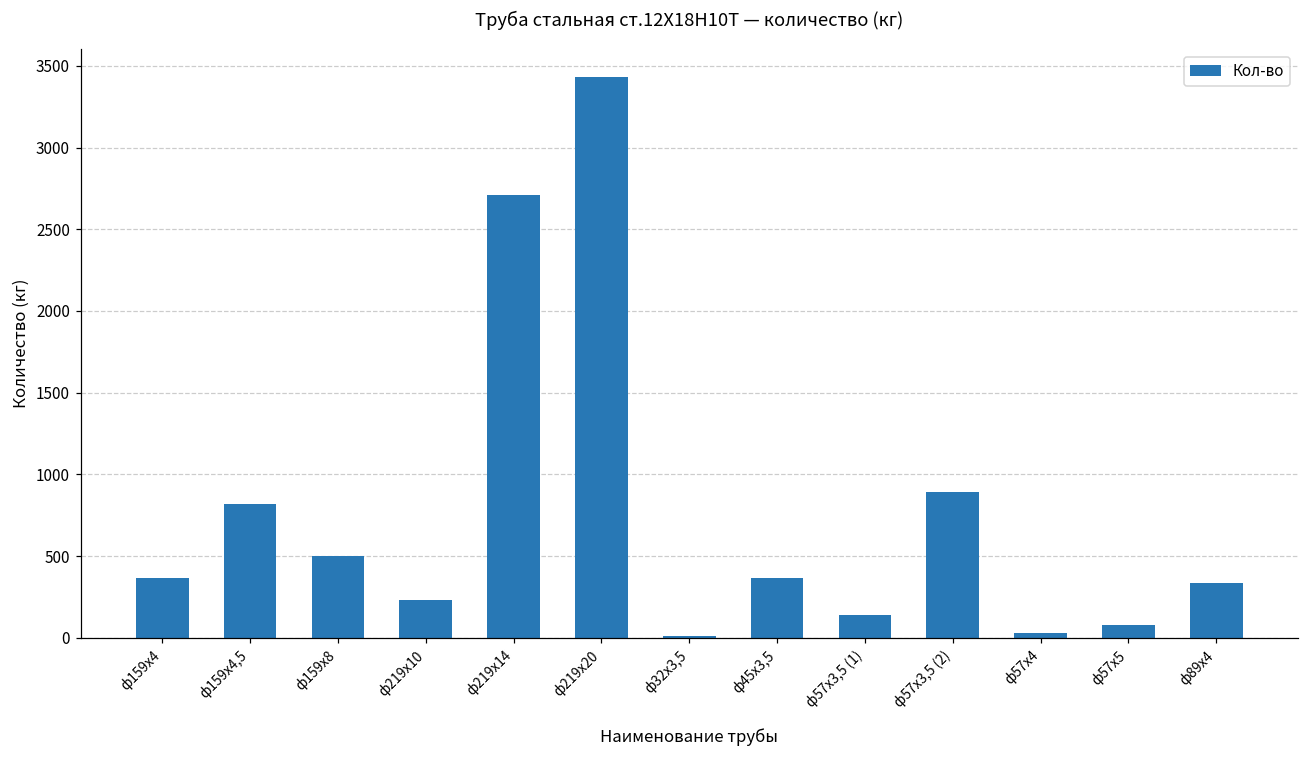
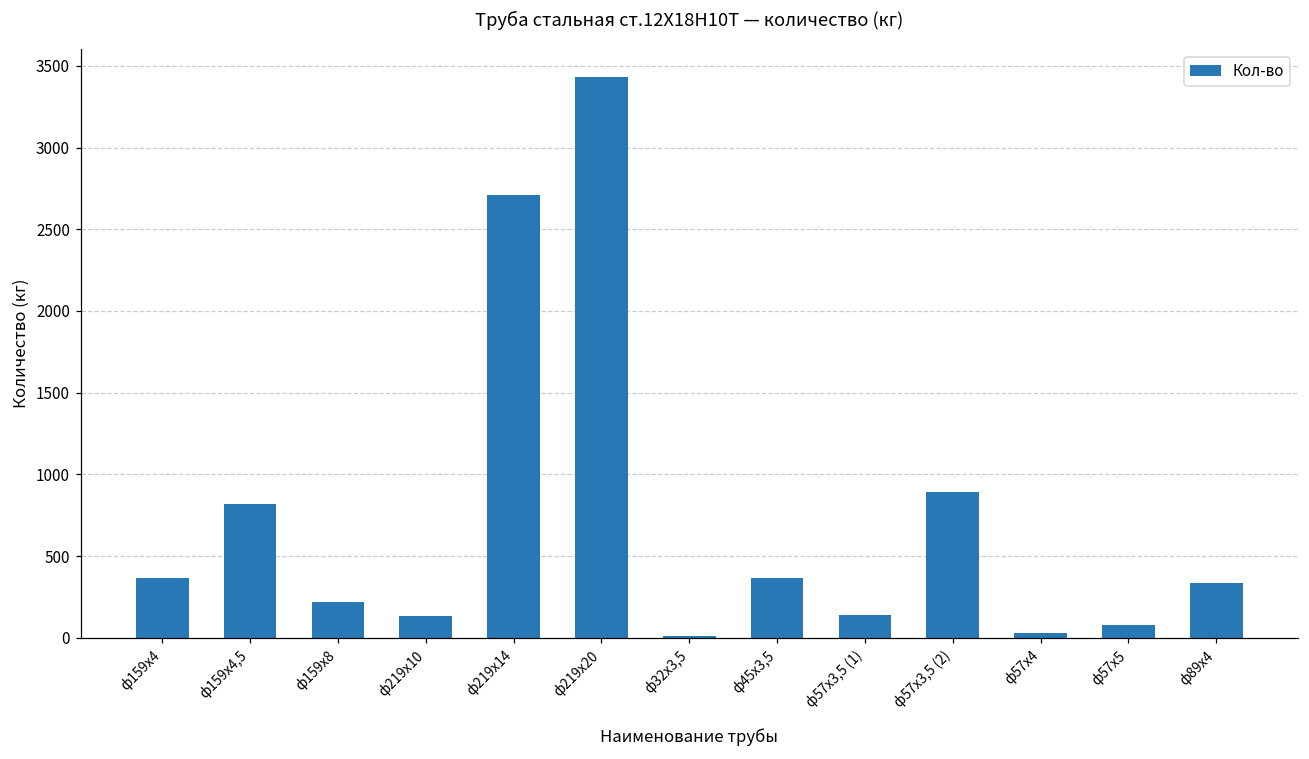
  {
    "ф159х4": 370,
    "ф159х4,5": 820,
-   "ф159х8": 500,
-   "ф219х10": 230,
+   "ф159х8": 220,
+   "ф219х10": 130,
    "ф219х14": 2710,
    "ф219х20": 3430,
    "ф45х3,5": 370,
    "ф57х3,5 (1)": 140,
    "ф57х3,5 (2)": 890,
    "ф57х4": 30,
    "ф57х5": 80,
    "ф89х4": 340
  }
